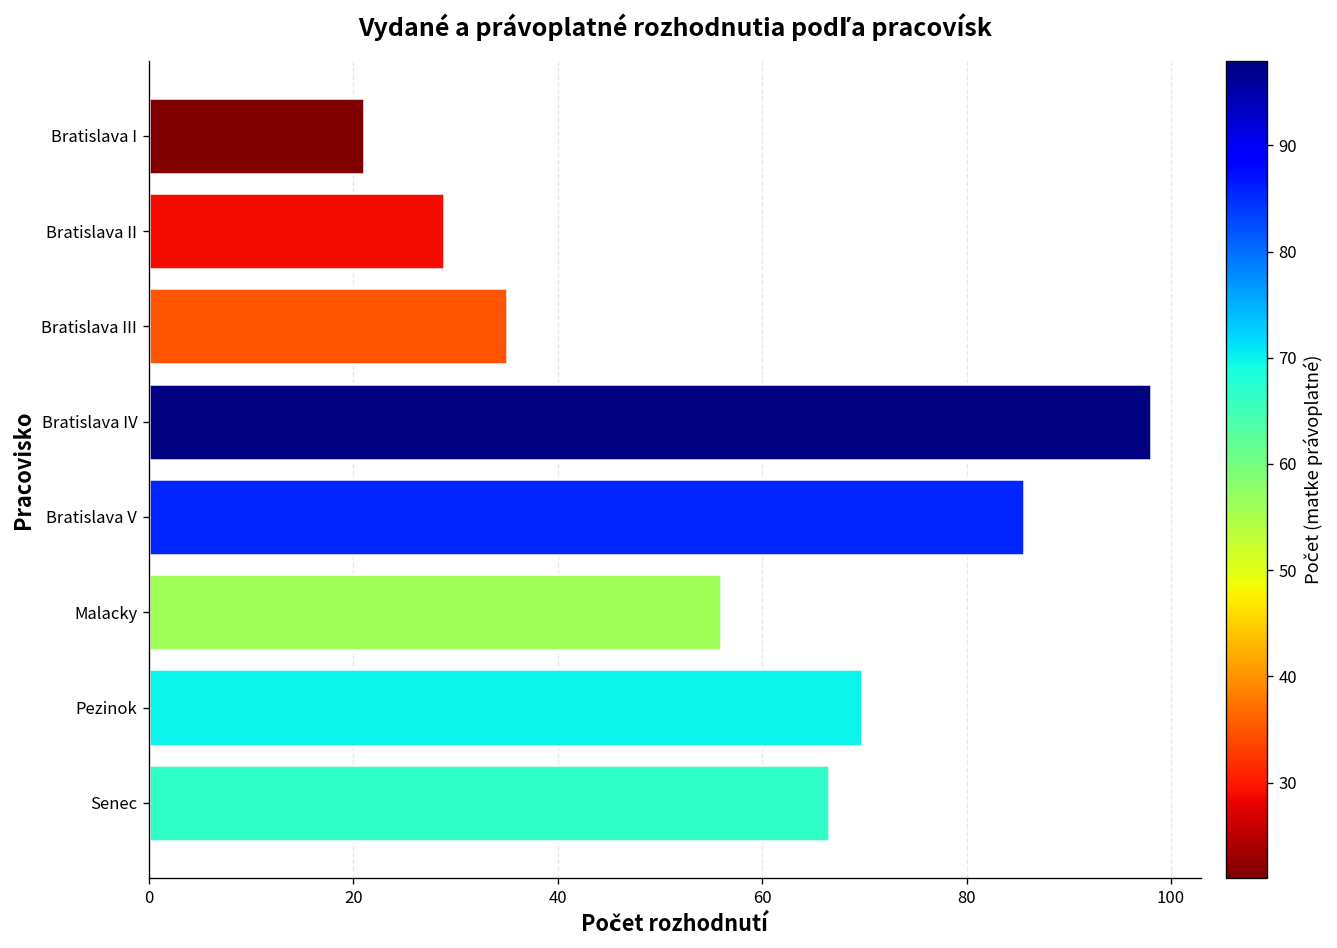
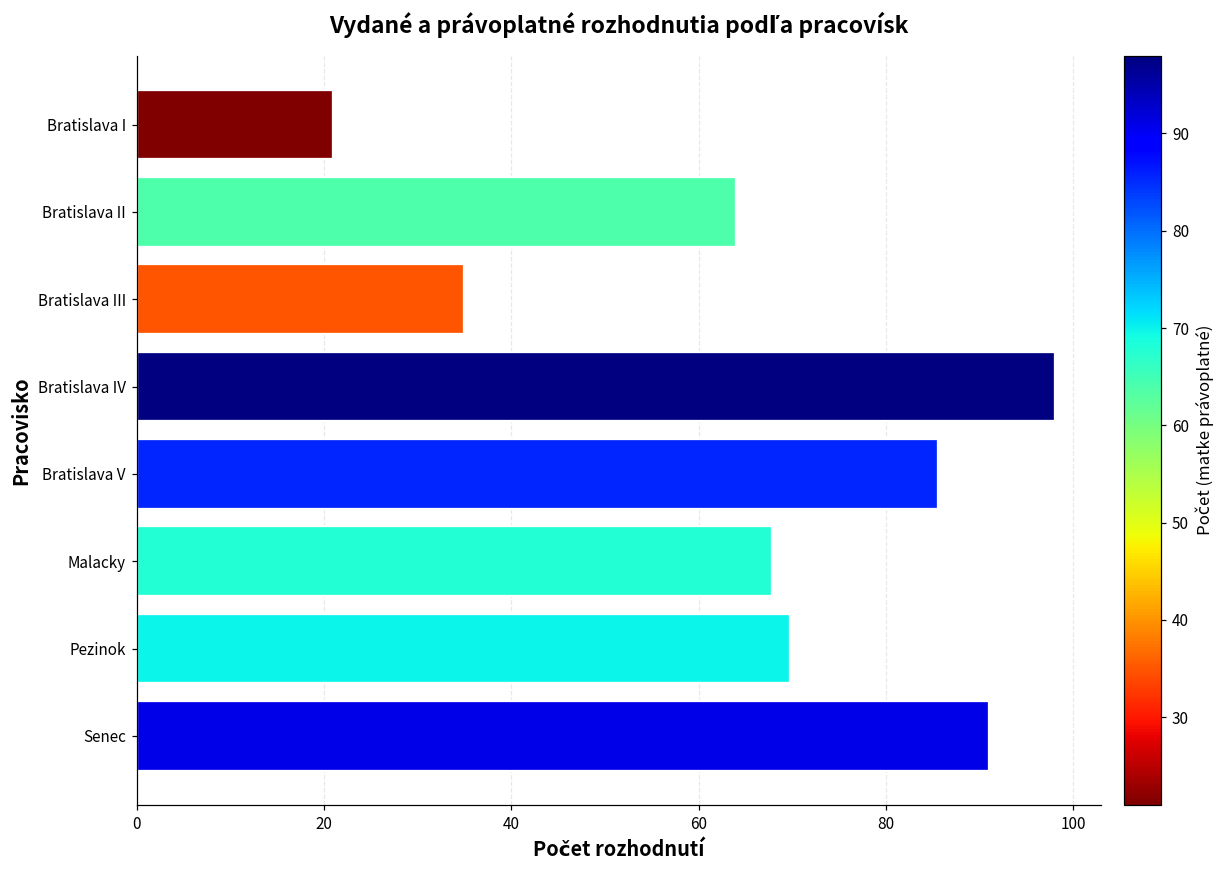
  {
    "Bratislava I": 21,
-   "Bratislava II": 29,
+   "Bratislava II": 64,
    "Bratislava III": 35,
    "Bratislava IV": 98,
    "Bratislava V": 86,
-   "Malacky": 56,
+   "Malacky": 68,
    "Pezinok": 70,
-   "Senec": 67
+   "Senec": 91
  }
